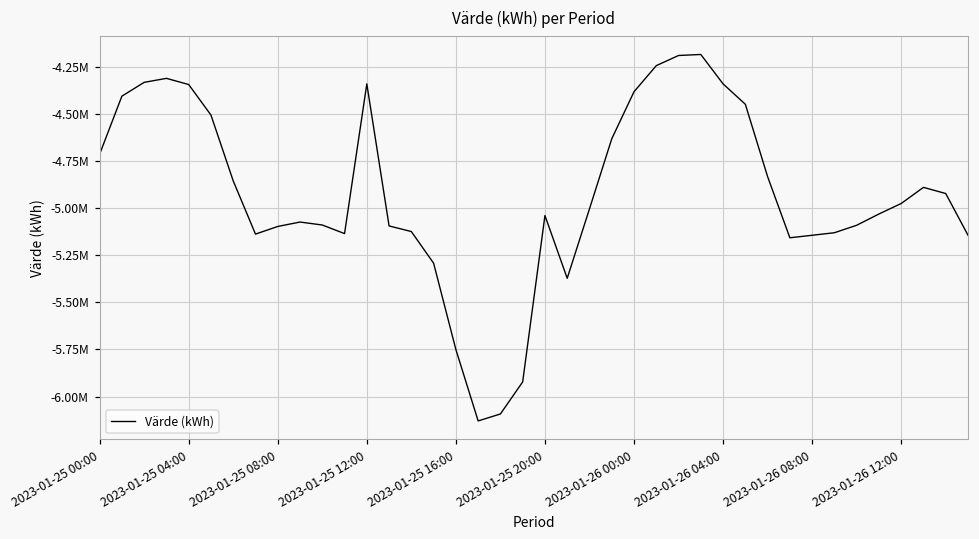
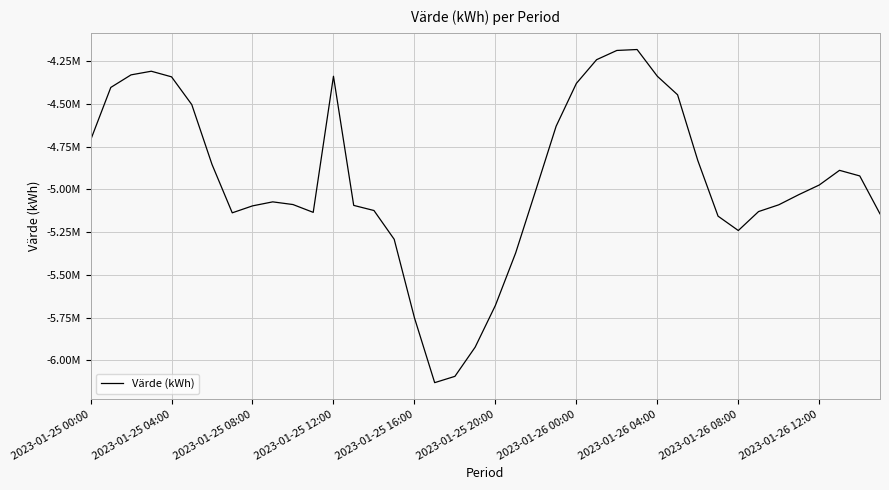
  {
    "2023-01-25 00:00": -4710000,
    "2023-01-25 04:00": -4340000,
    "2023-01-25 08:00": -5100000,
    "2023-01-25 12:00": -4340000,
    "2023-01-25 16:00": -5750000,
-   "2023-01-25 20:00": -5040000,
+   "2023-01-25 20:00": -5680000,
    "2023-01-26 00:00": -4380000,
    "2023-01-26 04:00": -4340000,
-   "2023-01-26 08:00": -5140000,
+   "2023-01-26 08:00": -5240000,
    "2023-01-26 12:00": -4970000
  }
